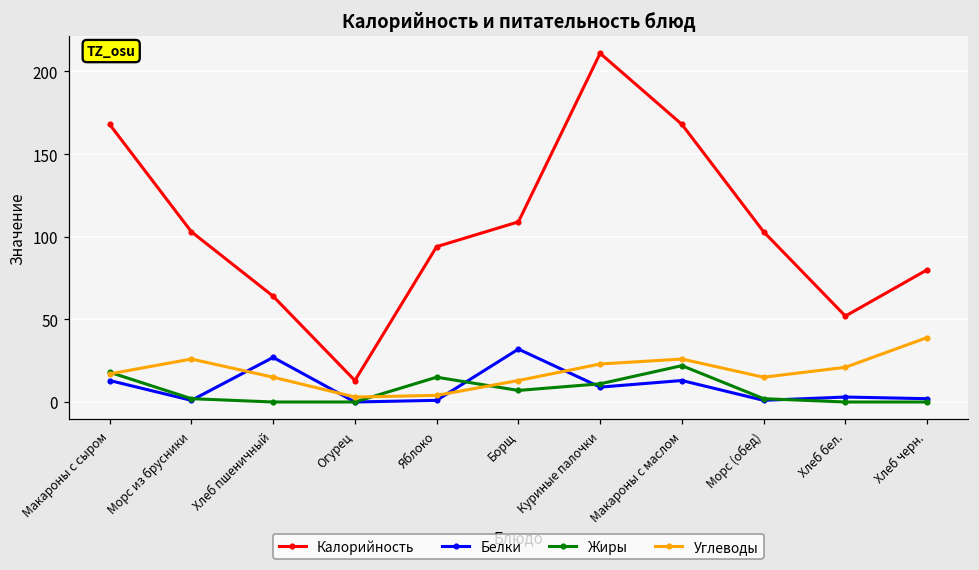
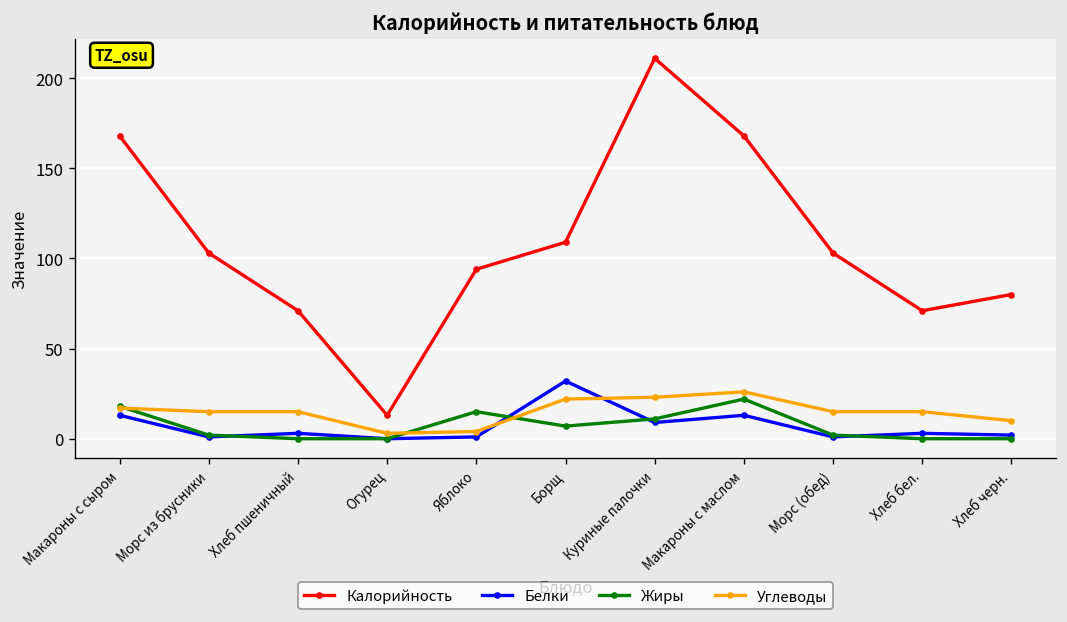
  {
    "Калорийность": {
      "Макароны с сыром": 168,
      "Морс из брусники": 103,
-     "Хлеб пшеничный": 64,
+     "Хлеб пшеничный": 71,
      "Огурец": 13,
      "Яблоко": 94,
      "Борщ": 109,
      "Куриные палочки": 211,
      "Макароны с маслом": 168,
      "Морс (обед)": 103,
-     "Хлеб бел.": 52,
+     "Хлеб бел.": 71,
      "Хлеб черн.": 80
    },
    "Белки": {
      "Макароны с сыром": 13,
-     "Хлеб пшеничный": 27,
+     "Хлеб пшеничный": 3,
      "Яблоко": 1,
      "Борщ": 32,
      "Куриные палочки": 9,
      "Макароны с маслом": 13,
      "Хлеб бел.": 3,
      "Хлеб черн.": 2
    },
    "Жиры": {
      "Хлеб пшеничный": 0,
      "Яблоко": 15,
      "Борщ": 7,
      "Куриные палочки": 11,
      "Макароны с маслом": 22,
      "Хлеб бел.": 0,
      "Хлеб черн.": 0
    },
    "Углеводы": {
-     "Морс из брусники": 26,
+     "Морс из брусники": 15,
      "Хлеб пшеничный": 15,
      "Огурец": 3,
      "Яблоко": 4,
-     "Борщ": 13,
+     "Борщ": 22,
      "Куриные палочки": 23,
      "Макароны с маслом": 26,
      "Морс (обед)": 15,
-     "Хлеб бел.": 21,
-     "Хлеб черн.": 39
+     "Хлеб бел.": 15,
+     "Хлеб черн.": 10
    }
  }
